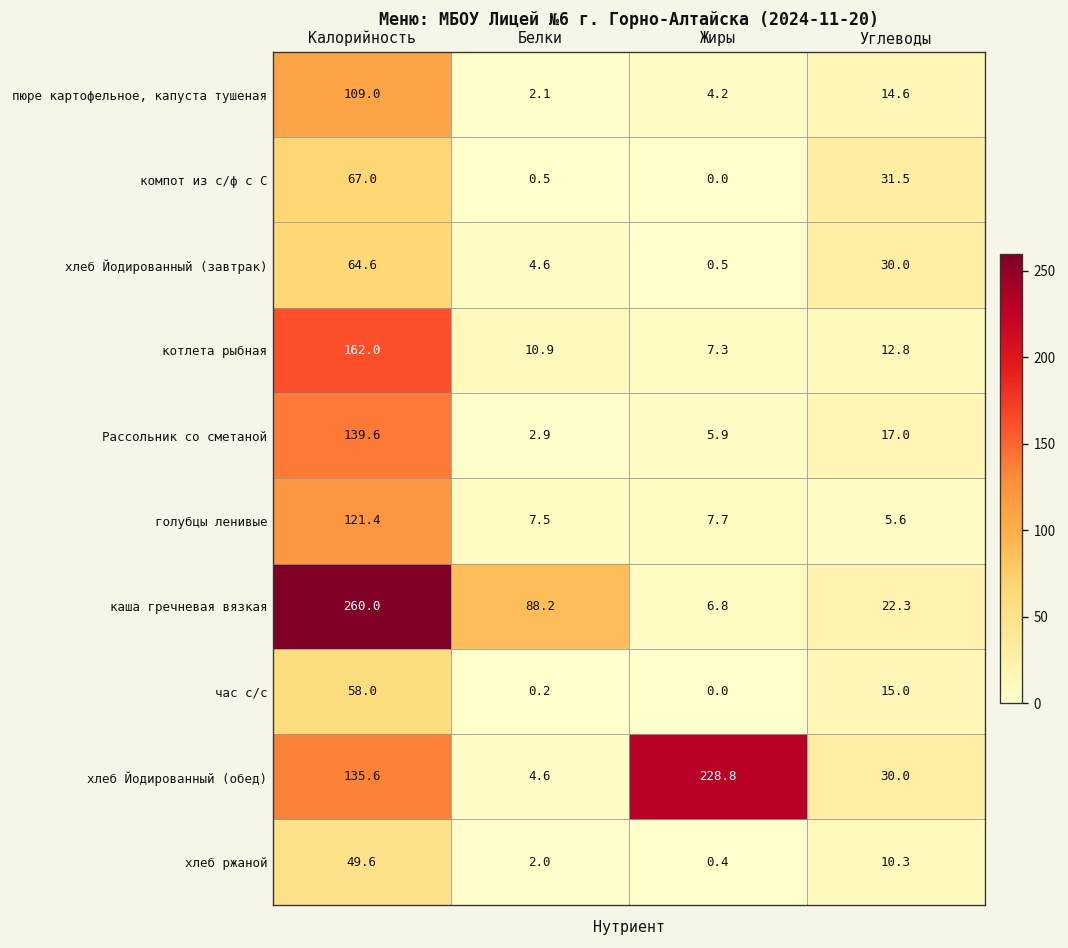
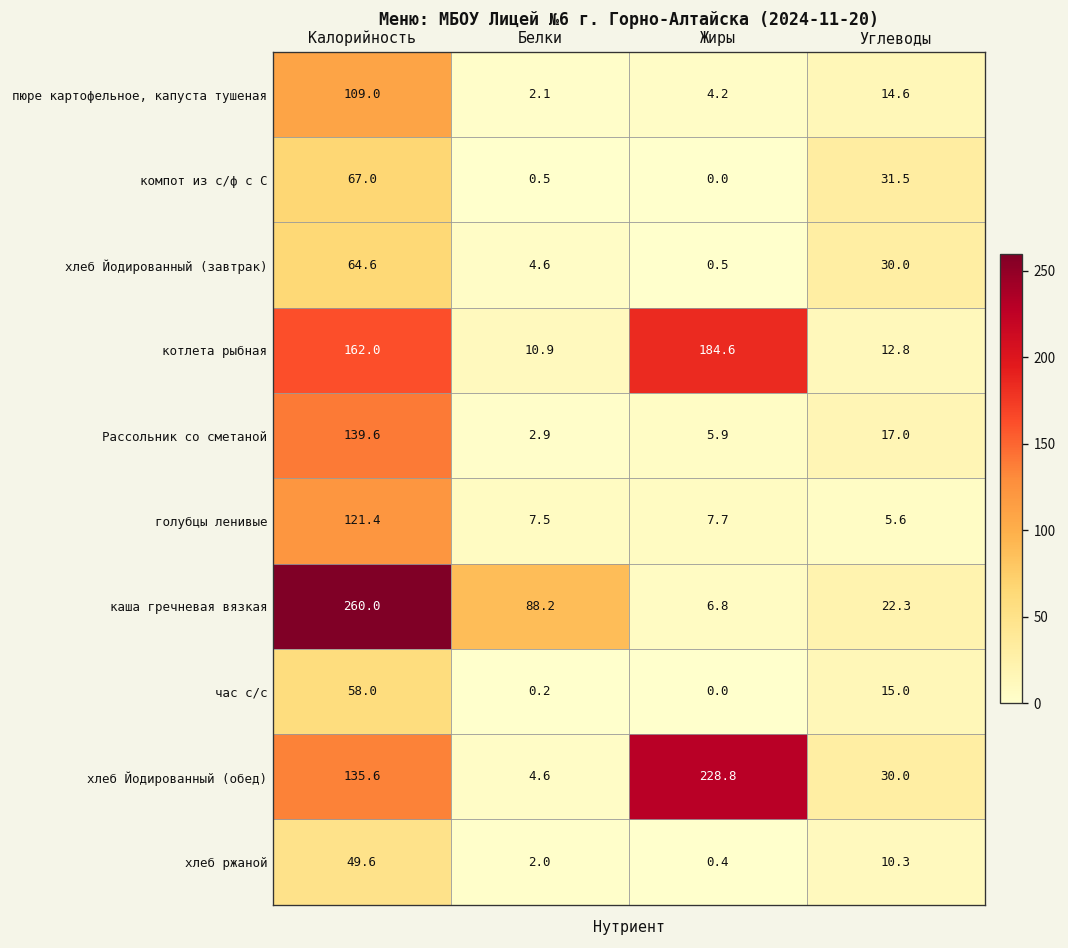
  {
    "пюре картофельное, капуста тушеная": {
      "Калорийность": 109.0,
      "Белки": 2.1,
      "Жиры": 4.2,
      "Углеводы": 14.6
    },
    "компот из с/ф с С": {
      "Калорийность": 67.0,
      "Белки": 0.5,
      "Жиры": 0.0,
      "Углеводы": 31.5
    },
    "хлеб Йодированный (завтрак)": {
      "Калорийность": 64.6,
      "Белки": 4.6,
      "Жиры": 0.5,
      "Углеводы": 30.0
    },
    "котлета рыбная": {
      "Калорийность": 162.0,
      "Белки": 10.9,
-     "Жиры": 7.3,
+     "Жиры": 184.6,
      "Углеводы": 12.8
    },
    "Рассольник со сметаной": {
      "Калорийность": 139.6,
      "Белки": 2.9,
      "Жиры": 5.9,
      "Углеводы": 17.0
    },
    "голубцы ленивые": {
      "Калорийность": 121.4,
      "Белки": 7.5,
      "Жиры": 7.7,
      "Углеводы": 5.6
    },
    "каша гречневая вязкая": {
      "Калорийность": 260.0,
      "Белки": 88.2,
      "Жиры": 6.8,
      "Углеводы": 22.3
    },
    "час с/с": {
      "Калорийность": 58.0,
      "Белки": 0.2,
      "Жиры": 0.0,
      "Углеводы": 15.0
    },
    "хлеб Йодированный (обед)": {
      "Калорийность": 135.6,
      "Белки": 4.6,
      "Жиры": 228.8,
      "Углеводы": 30.0
    },
    "хлеб ржаной": {
      "Калорийность": 49.6,
      "Белки": 2.0,
      "Жиры": 0.4,
      "Углеводы": 10.3
    }
  }
